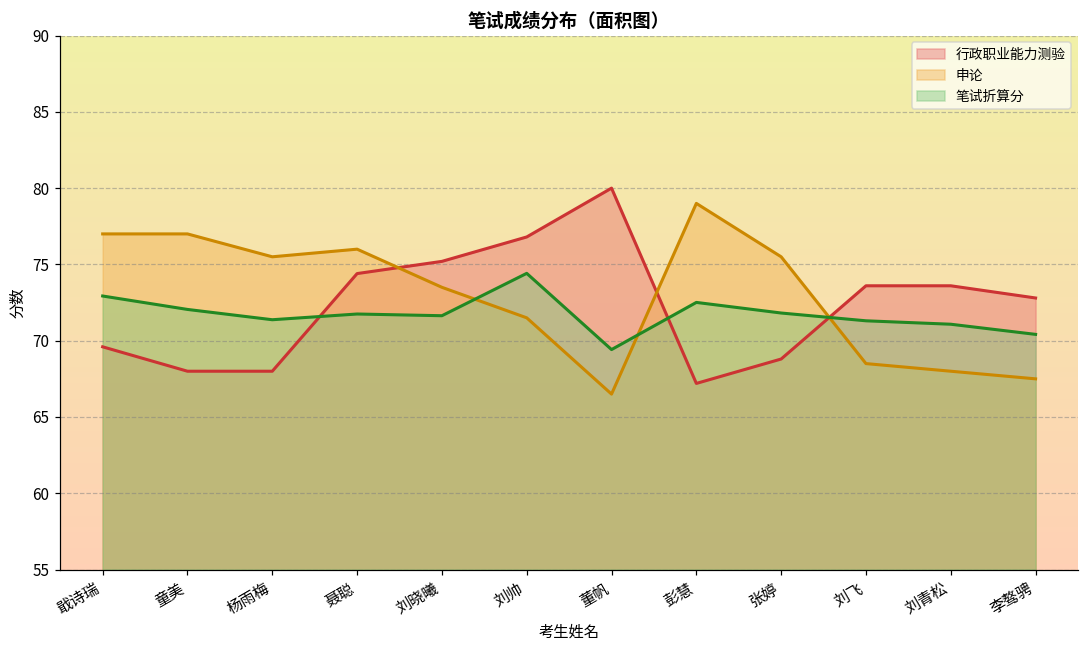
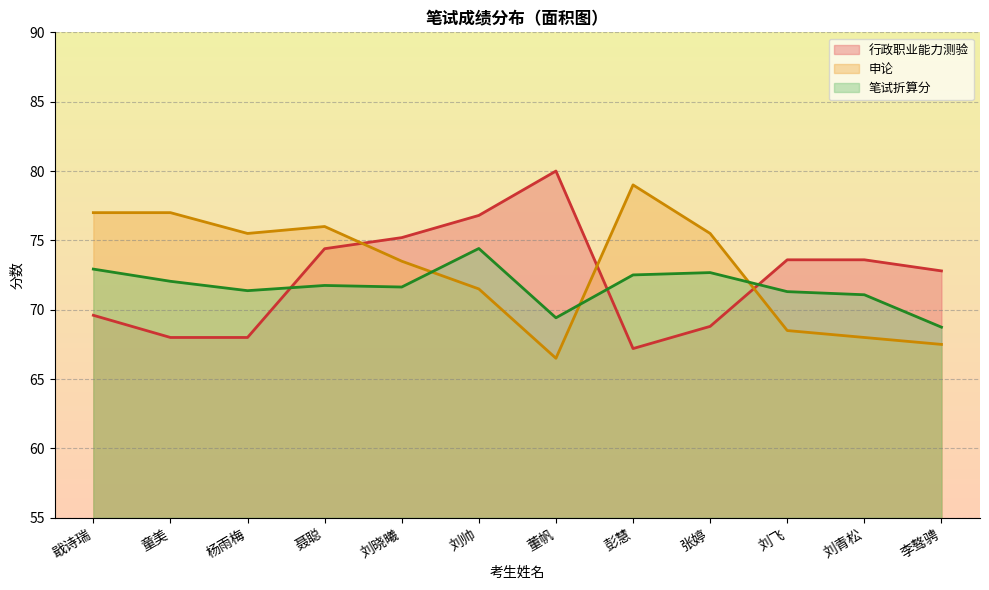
  {
    "笔试折算分": {
      "戢诗瑞": 72.9,
      "童美": 72.1,
      "杨雨梅": 71.4,
      "聂聪": 71.8,
      "刘晓曦": 71.6,
      "刘帅": 74.4,
      "董帆": 69.4,
      "彭慧": 72.5,
-     "张婷": 71.8,
+     "张婷": 72.7,
      "刘飞": 71.3,
      "刘青松": 71.1,
-     "李骜骋": 70.4
+     "李骜骋": 68.7
    }
  }
